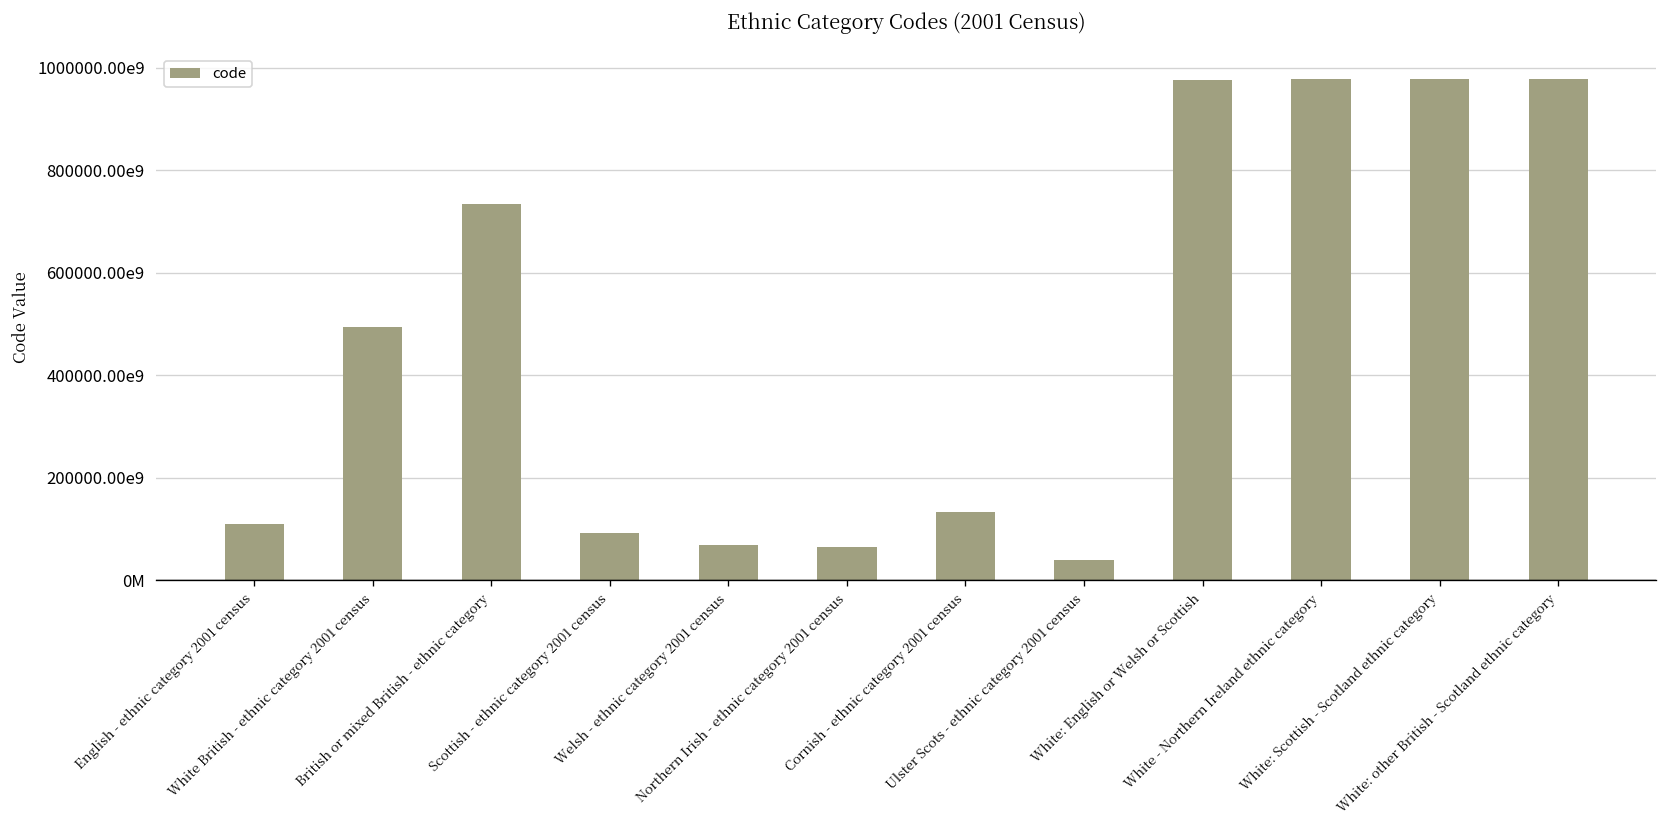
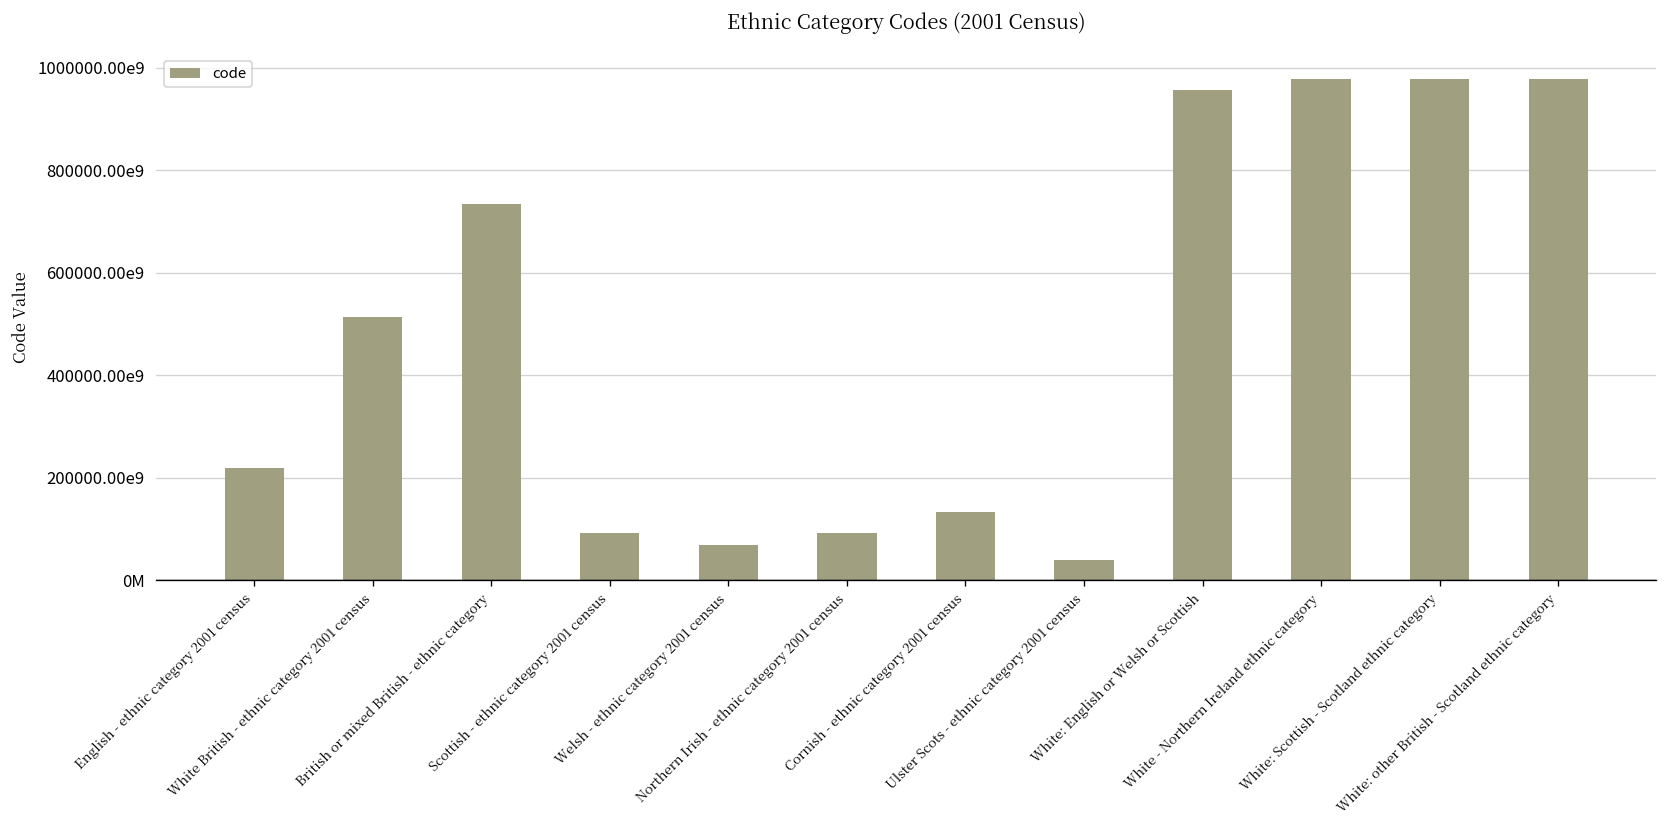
  {
-   "English - ethnic category 2001 census": 110000000000000,
-   "White British - ethnic category 2001 census": 490000000000000,
+   "English - ethnic category 2001 census": 220000000000000,
+   "White British - ethnic category 2001 census": 510000000000000,
    "British or mixed British - ethnic category": 730000000000000,
    "Scottish - ethnic category 2001 census": 90000000000000,
    "Welsh - ethnic category 2001 census": 70000000000000,
-   "Northern Irish - ethnic category 2001 census": 60000000000000,
+   "Northern Irish - ethnic category 2001 census": 90000000000000,
    "Cornish - ethnic category 2001 census": 130000000000000,
    "Ulster Scots - ethnic category 2001 census": 40000000000000,
-   "White: English or Welsh or Scottish": 980000000000000,
+   "White: English or Welsh or Scottish": 960000000000000,
    "White - Northern Ireland ethnic category": 980000000000000,
    "White: Scottish - Scotland ethnic category": 980000000000000,
    "White: other British - Scotland ethnic category": 980000000000000
  }
